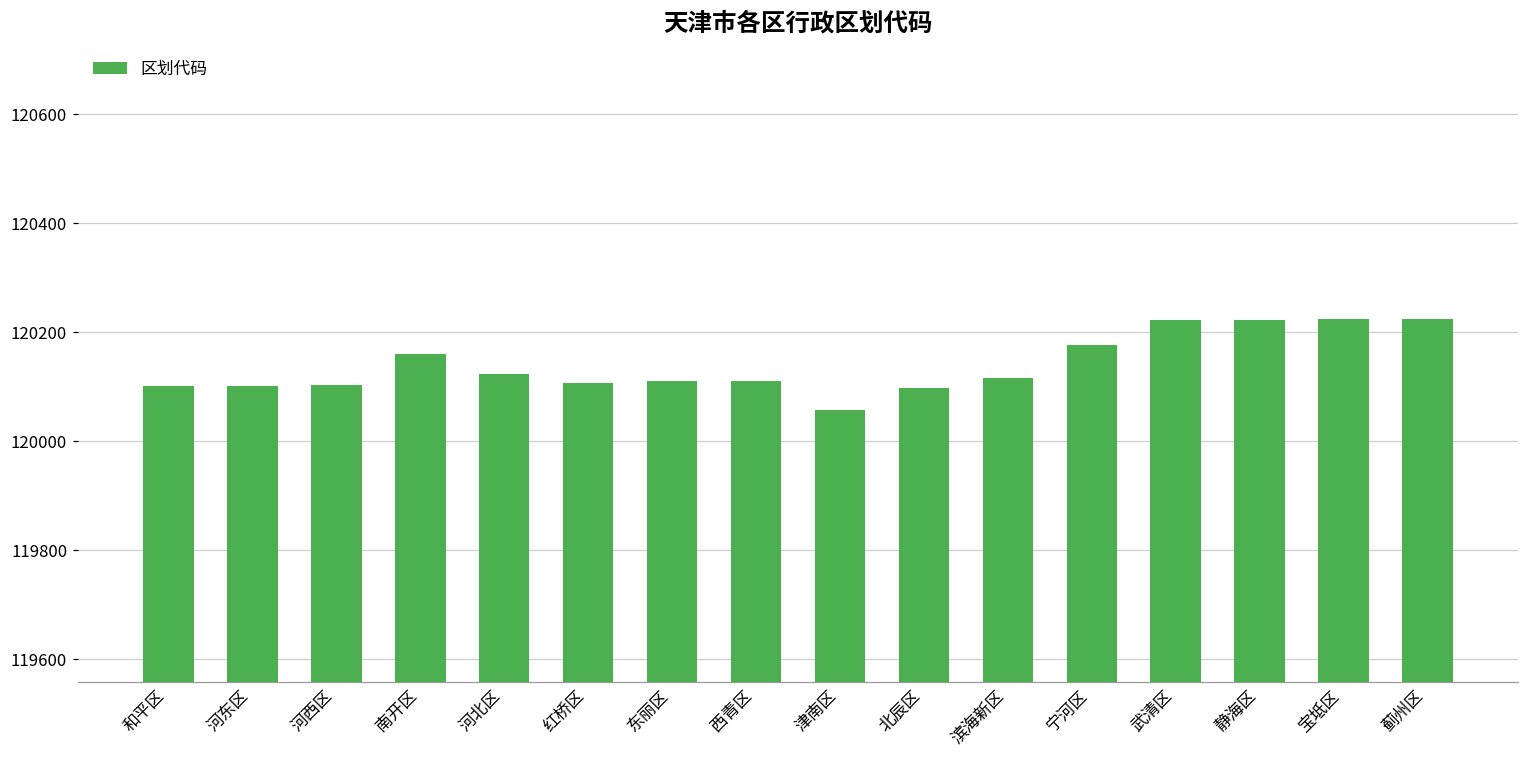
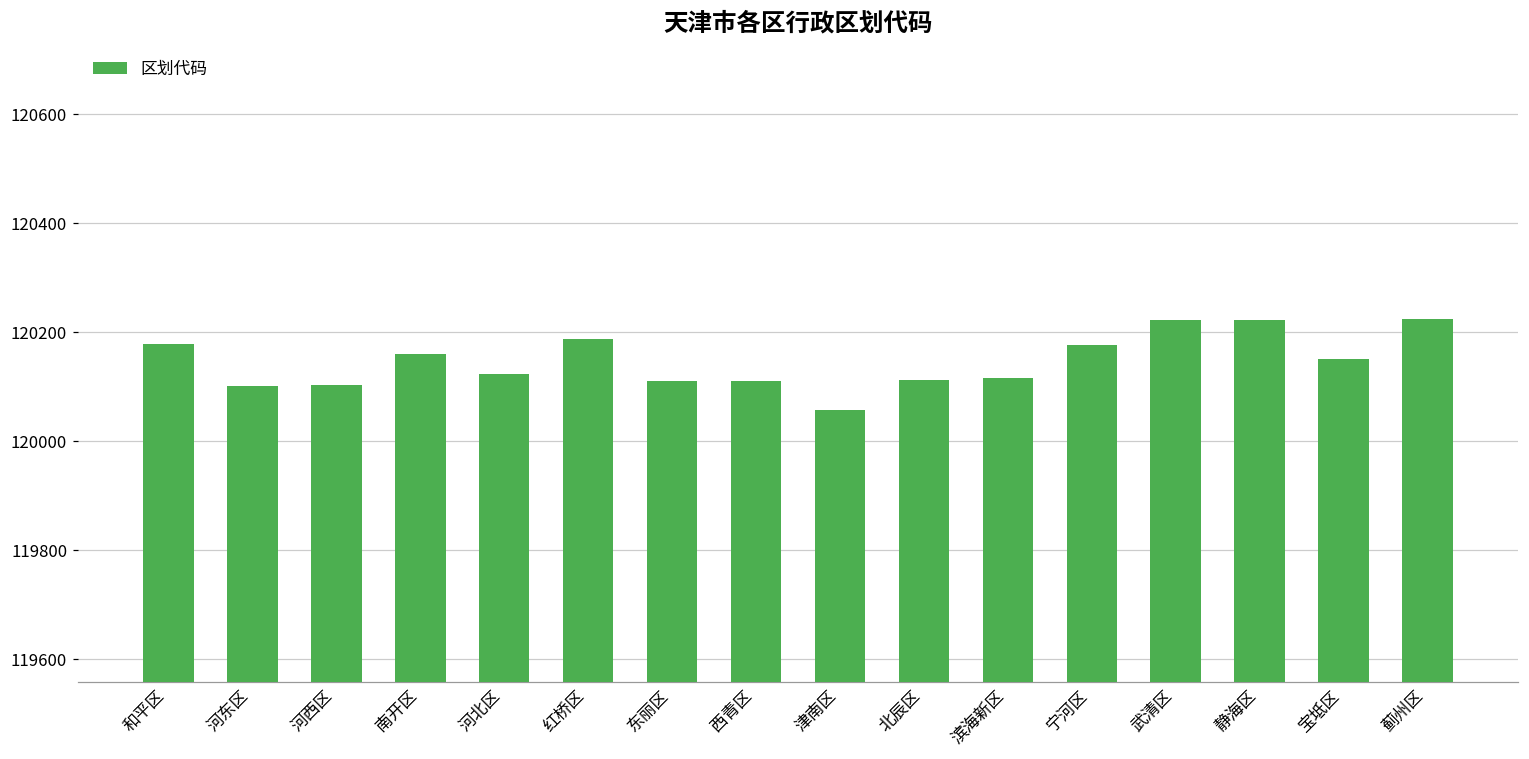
  {
-   "和平区": 120100,
+   "和平区": 120180,
    "河东区": 120100,
    "河西区": 120100,
    "南开区": 120160,
    "河北区": 120120,
-   "红桥区": 120110,
+   "红桥区": 120190,
    "东丽区": 120110,
    "西青区": 120110,
    "津南区": 120060,
-   "北辰区": 120100,
+   "北辰区": 120110,
    "滨海新区": 120120,
    "宁河区": 120180,
    "武清区": 120220,
    "静海区": 120220,
-   "宝坻区": 120220,
+   "宝坻区": 120150,
    "蓟州区": 120230
  }
